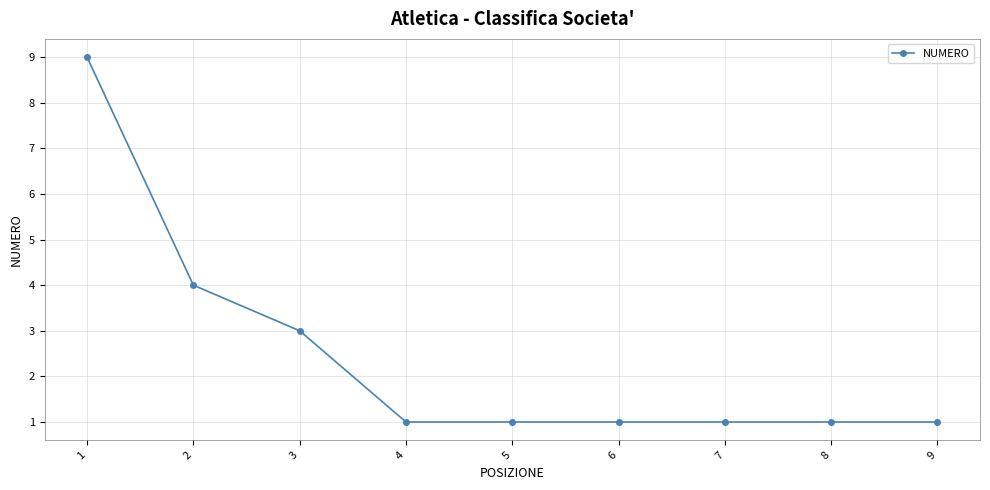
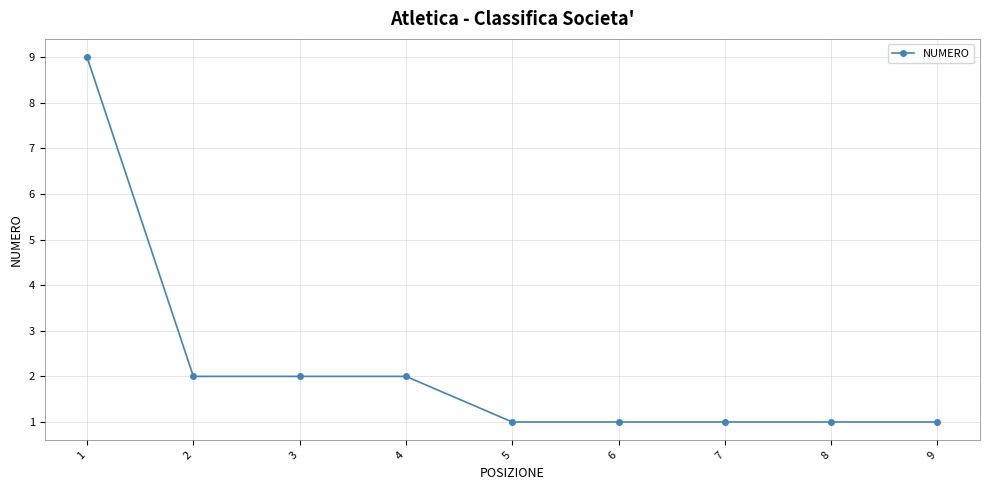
  {
    "1": 9,
-   "2": 4,
-   "3": 3,
-   "4": 1,
+   "2": 2,
+   "3": 2,
+   "4": 2,
    "5": 1,
    "6": 1,
    "7": 1,
    "8": 1,
    "9": 1
  }
